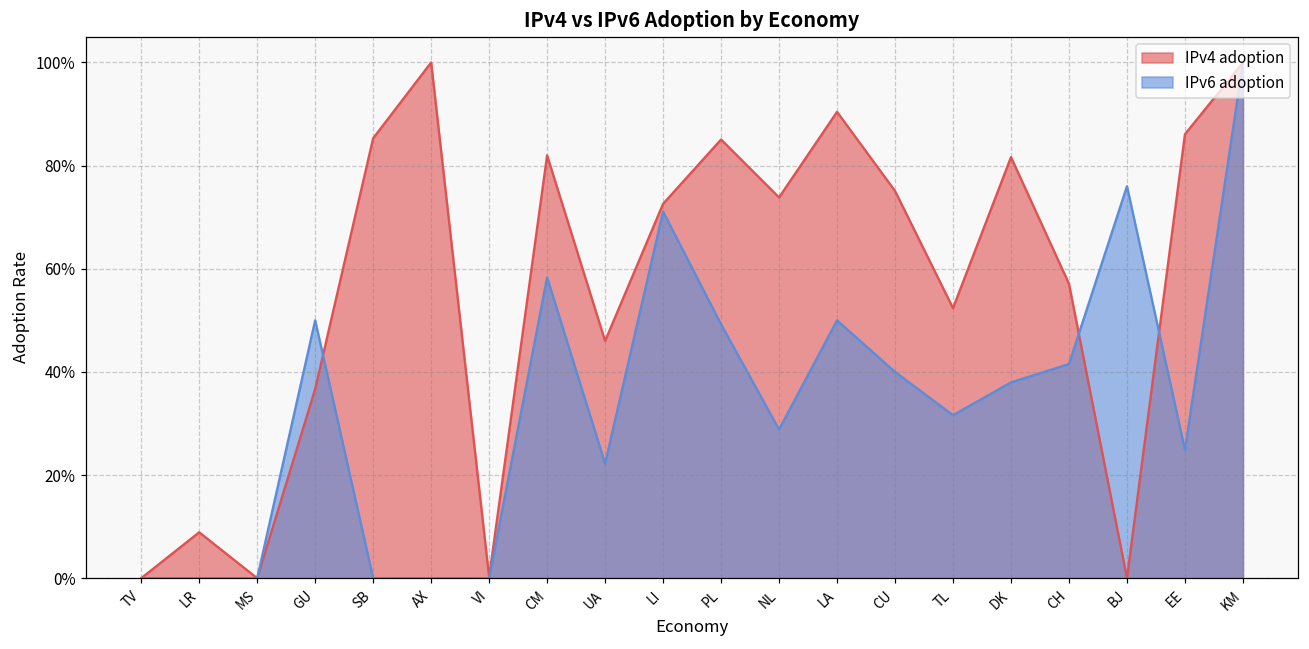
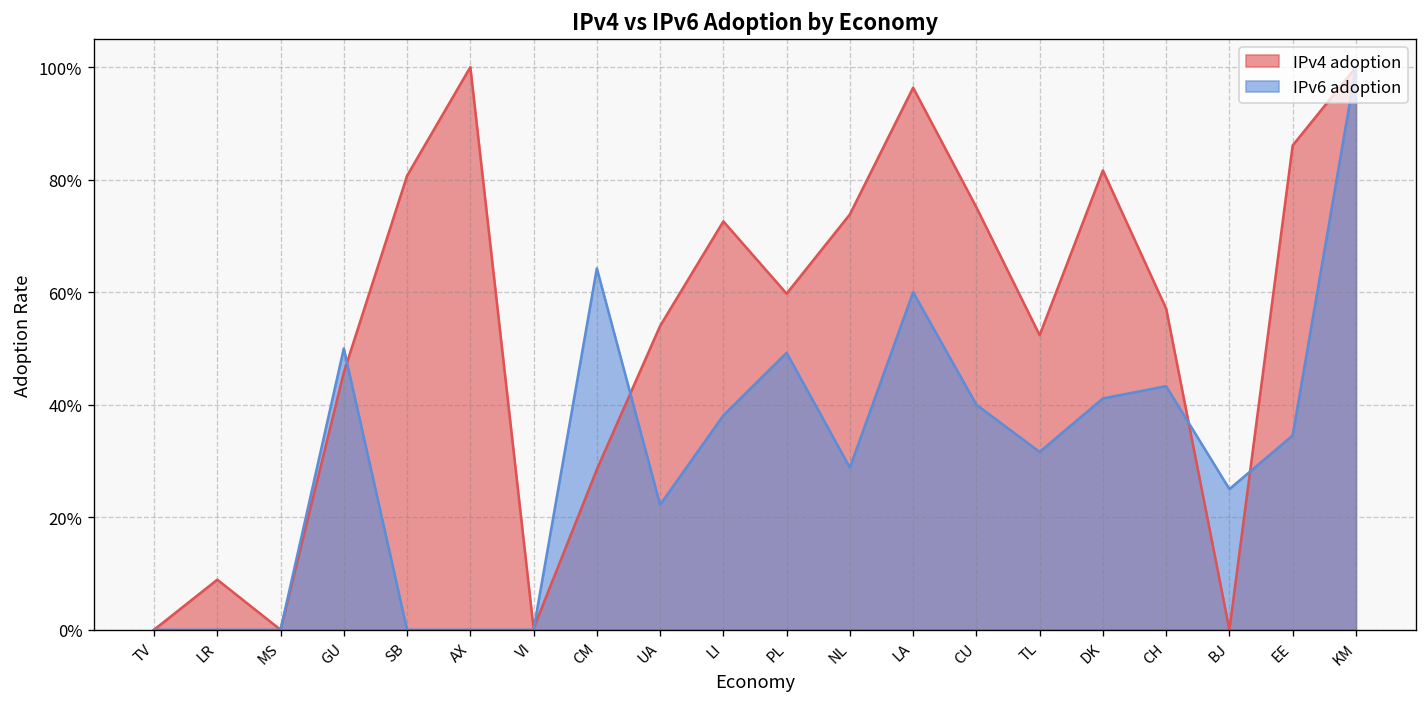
  {
    "IPv4 adoption": {
      "LR": "9%",
-     "GU": "37%",
-     "SB": "85%",
+     "GU": "46%",
+     "SB": "81%",
      "AX": "100%",
-     "CM": "82%",
-     "UA": "46%",
+     "CM": "28%",
+     "UA": "54%",
      "LI": "73%",
-     "PL": "85%",
+     "PL": "60%",
      "NL": "74%",
-     "LA": "90%",
+     "LA": "96%",
      "CU": "75%",
      "TL": "52%",
      "DK": "82%",
      "CH": "57%",
      "BJ": "0%",
      "EE": "86%"
    },
    "IPv6 adoption": {
      "LR": "0%",
      "GU": "50%",
      "SB": "0%",
      "AX": "0%",
-     "CM": "58%",
+     "CM": "64%",
      "UA": "22%",
-     "LI": "71%",
+     "LI": "38%",
      "PL": "49%",
      "NL": "29%",
-     "LA": "50%",
+     "LA": "60%",
      "CU": "40%",
      "TL": "32%",
-     "DK": "38%",
-     "CH": "42%",
-     "BJ": "76%",
-     "EE": "25%"
+     "DK": "41%",
+     "CH": "43%",
+     "BJ": "25%",
+     "EE": "35%"
    }
  }
